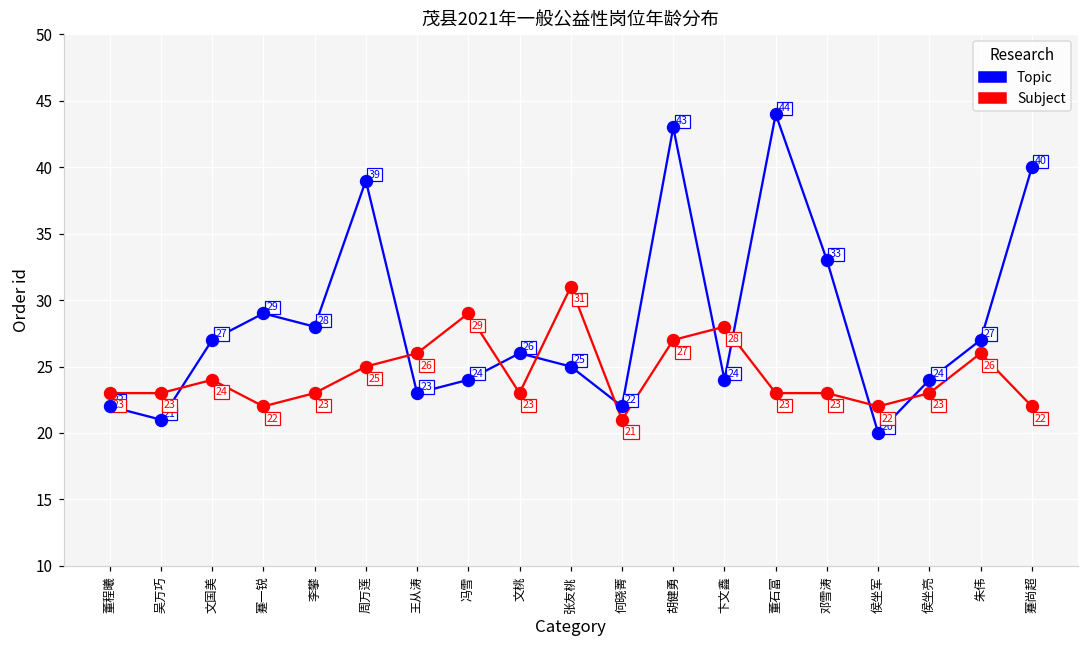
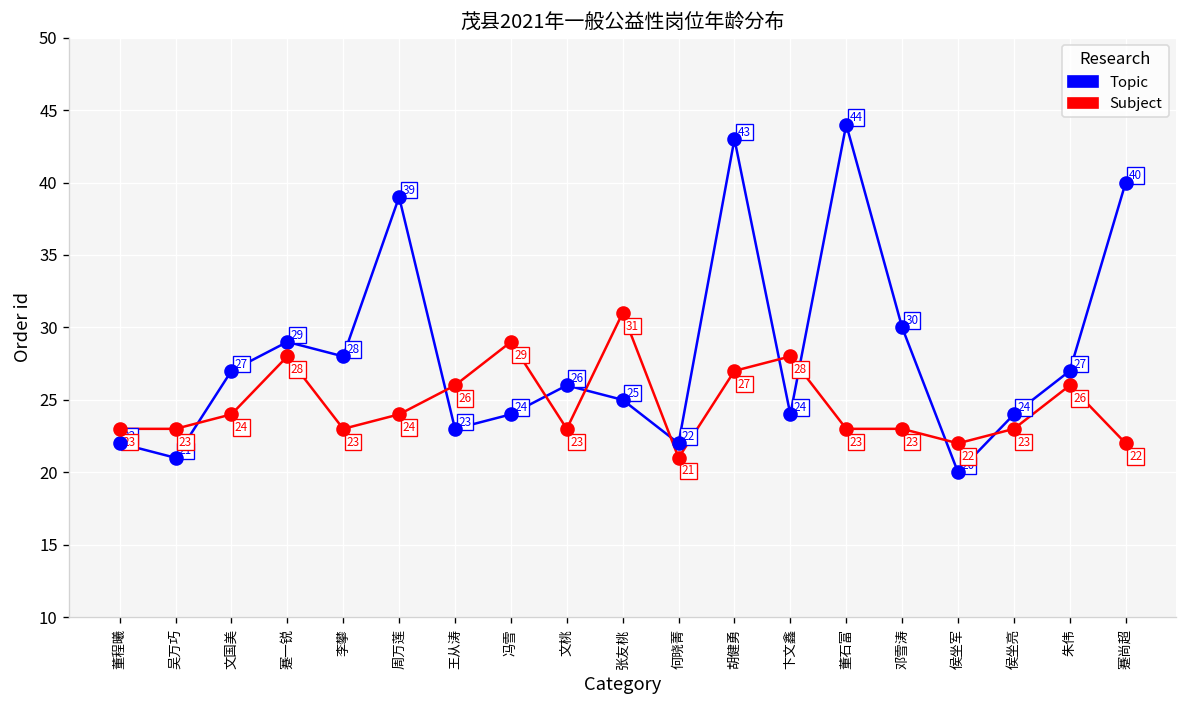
  {
    "Topic": {
-     "邓雪涛": 33
+     "邓雪涛": 30
    },
    "Subject": {
-     "蹇一锐": 22,
-     "周万莲": 25
+     "蹇一锐": 28,
+     "周万莲": 24
    }
  }
